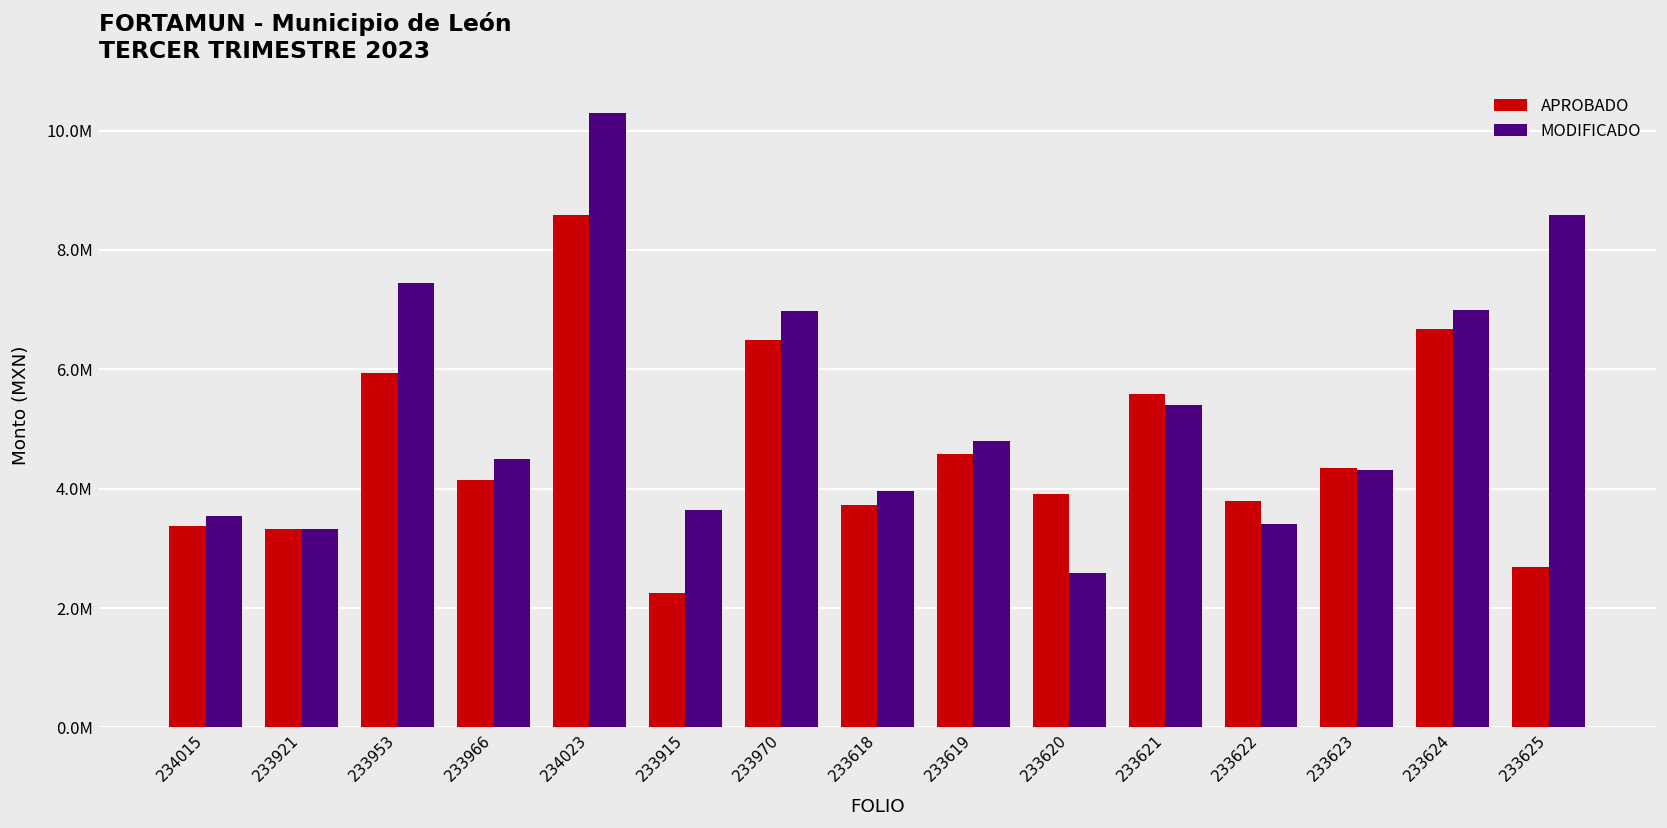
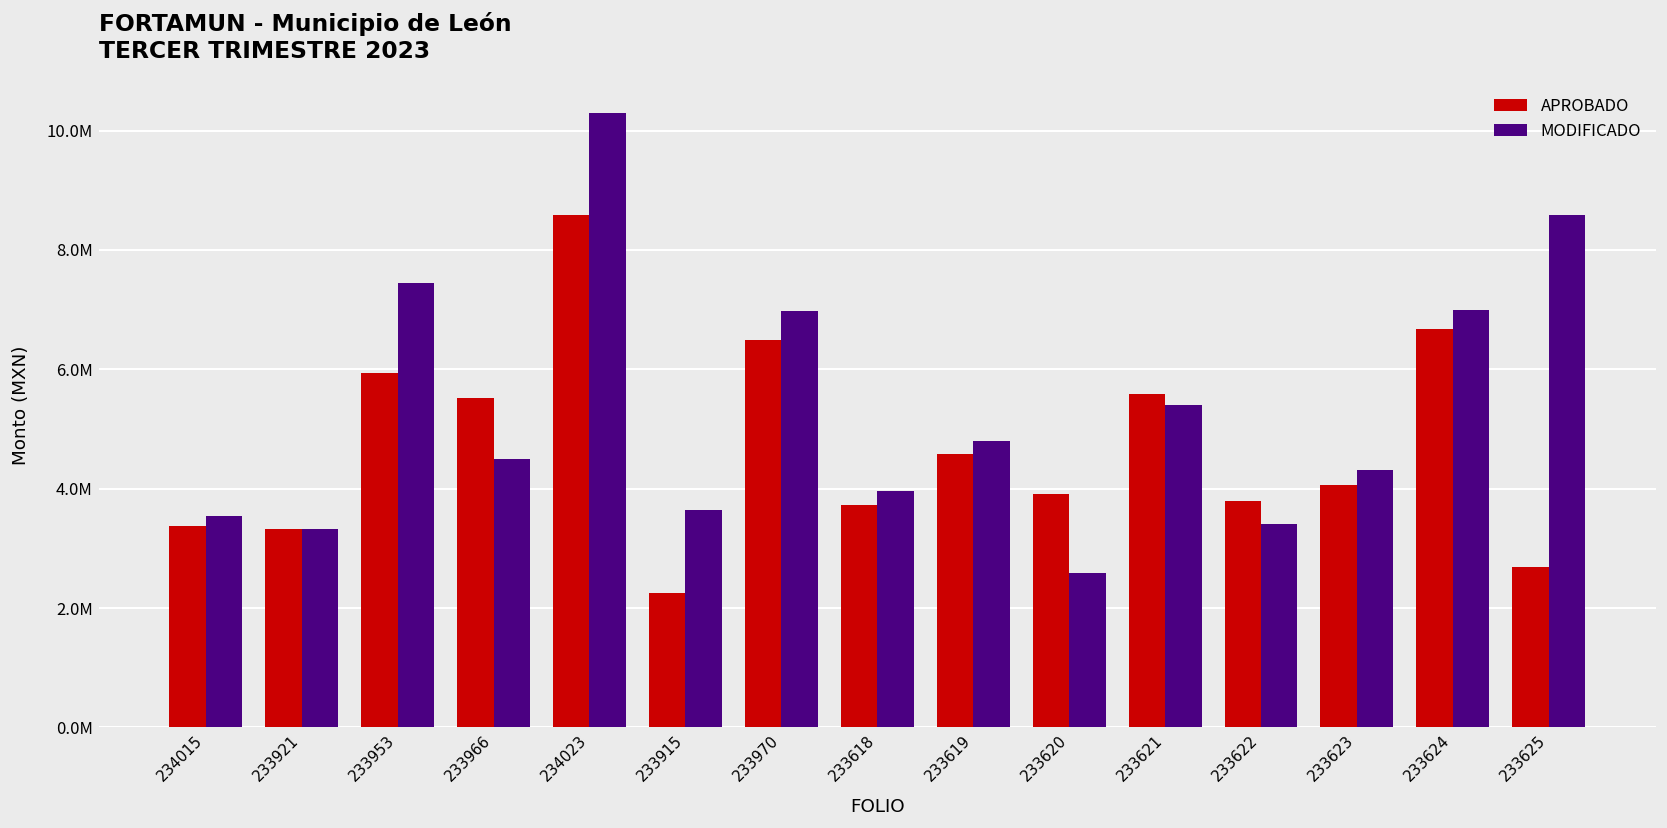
  {
    "APROBADO": {
      "234015": 3400000,
      "233921": 3300000,
      "233953": 5900000,
-     "233966": 4100000,
+     "233966": 5500000,
      "234023": 8600000,
      "233915": 2300000,
      "233970": 6500000,
      "233618": 3700000,
      "233619": 4600000,
      "233620": 3900000,
      "233621": 5600000,
      "233622": 3800000,
-     "233623": 4300000,
+     "233623": 4100000,
      "233624": 6700000,
      "233625": 2700000
    },
    "MODIFICADO": {
      "234015": 3500000,
      "233921": 3300000,
      "233953": 7400000,
      "233966": 4500000,
      "234023": 10300000,
      "233915": 3600000,
      "233970": 7000000,
      "233618": 4000000,
      "233619": 4800000,
      "233620": 2600000,
      "233621": 5400000,
      "233622": 3400000,
      "233623": 4300000,
      "233624": 7000000,
      "233625": 8600000
    }
  }
